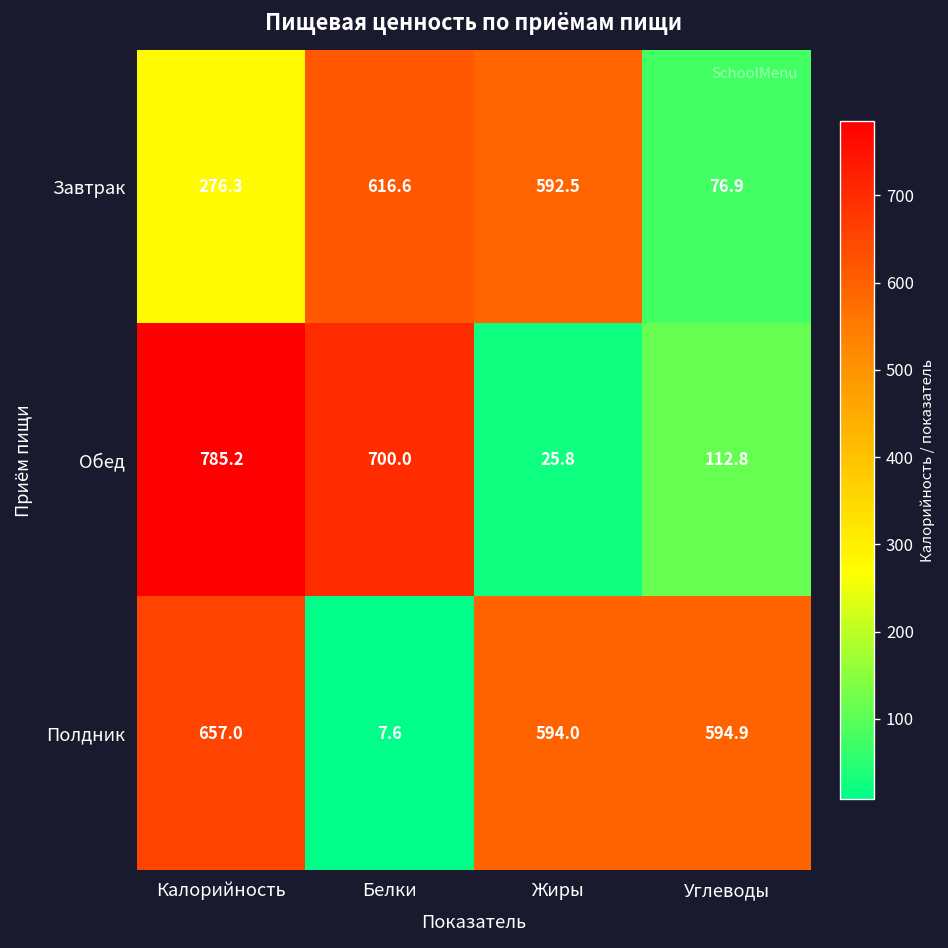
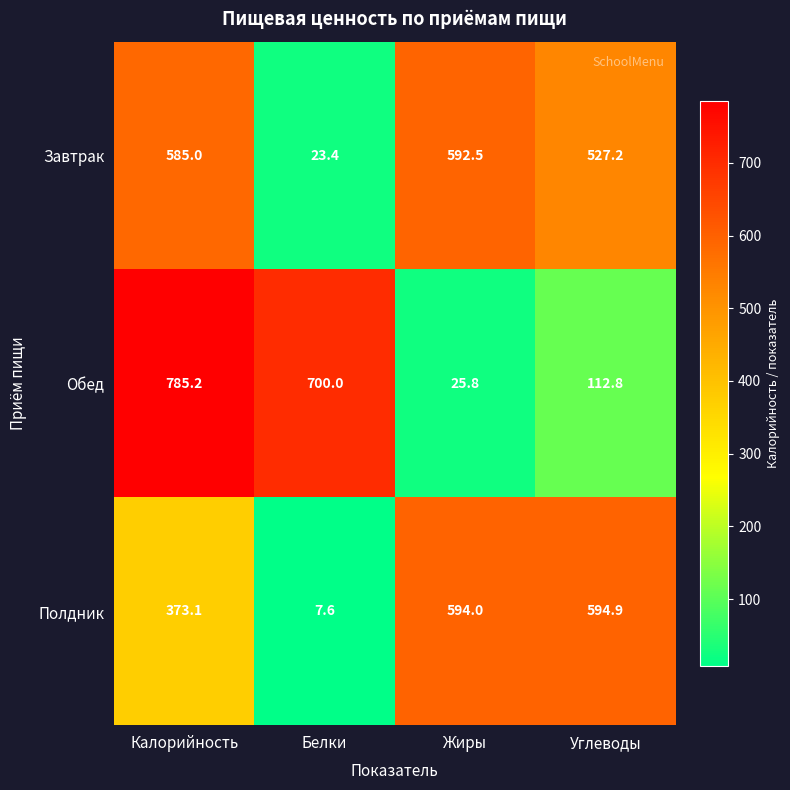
  {
    "Завтрак": {
-     "Калорийность": 276.3,
-     "Белки": 616.6,
+     "Калорийность": 585.0,
+     "Белки": 23.4,
      "Жиры": 592.5,
-     "Углеводы": 76.9
+     "Углеводы": 527.2
    },
    "Обед": {
      "Калорийность": 785.2,
      "Белки": 700.0,
      "Жиры": 25.8,
      "Углеводы": 112.8
    },
    "Полдник": {
-     "Калорийность": 657.0,
+     "Калорийность": 373.1,
      "Белки": 7.6,
      "Жиры": 594.0,
      "Углеводы": 594.9
    }
  }
